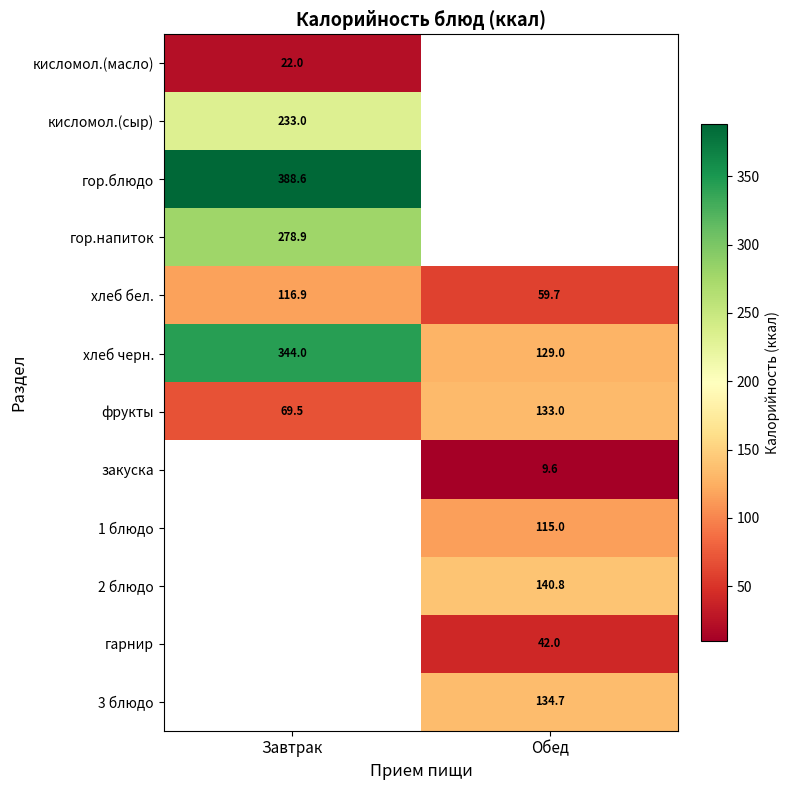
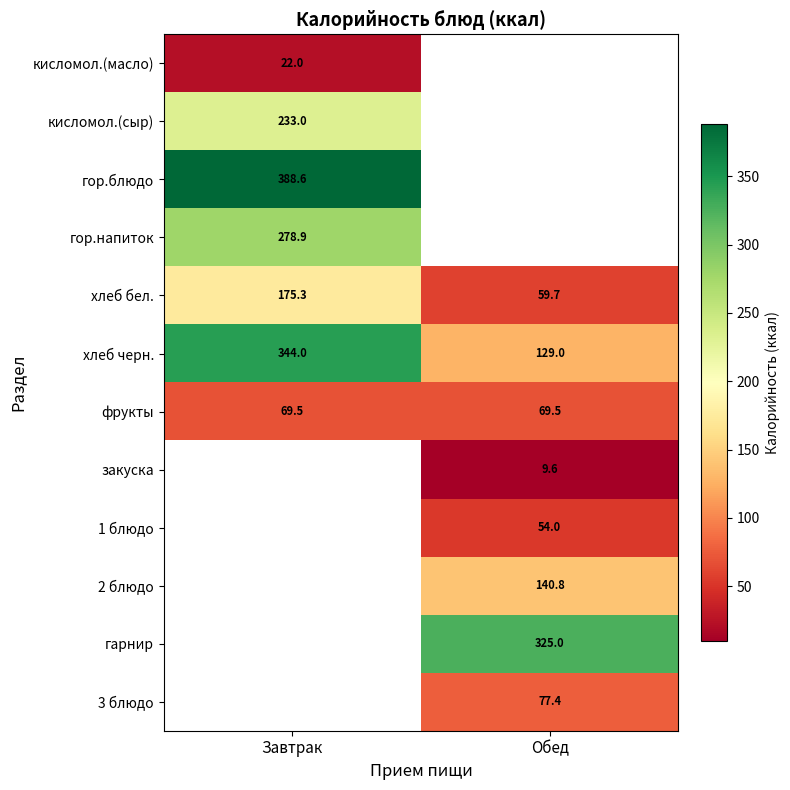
  {
    "кисломол.(масло)": {
      "Завтрак": 22.0
    },
    "кисломол.(сыр)": {
      "Завтрак": 233.0
    },
    "гор.блюдо": {
      "Завтрак": 388.6
    },
    "гор.напиток": {
      "Завтрак": 278.9
    },
    "хлеб бел.": {
-     "Завтрак": 116.9,
+     "Завтрак": 175.3,
      "Обед": 59.7
    },
    "хлеб черн.": {
      "Завтрак": 344.0,
      "Обед": 129.0
    },
    "фрукты": {
      "Завтрак": 69.5,
-     "Обед": 133.0
+     "Обед": 69.5
    },
    "закуска": {
      "Обед": 9.6
    },
    "1 блюдо": {
-     "Обед": 115.0
+     "Обед": 54.0
    },
    "2 блюдо": {
      "Обед": 140.8
    },
    "гарнир": {
-     "Обед": 42.0
+     "Обед": 325.0
    },
    "3 блюдо": {
-     "Обед": 134.7
+     "Обед": 77.4
    }
  }
